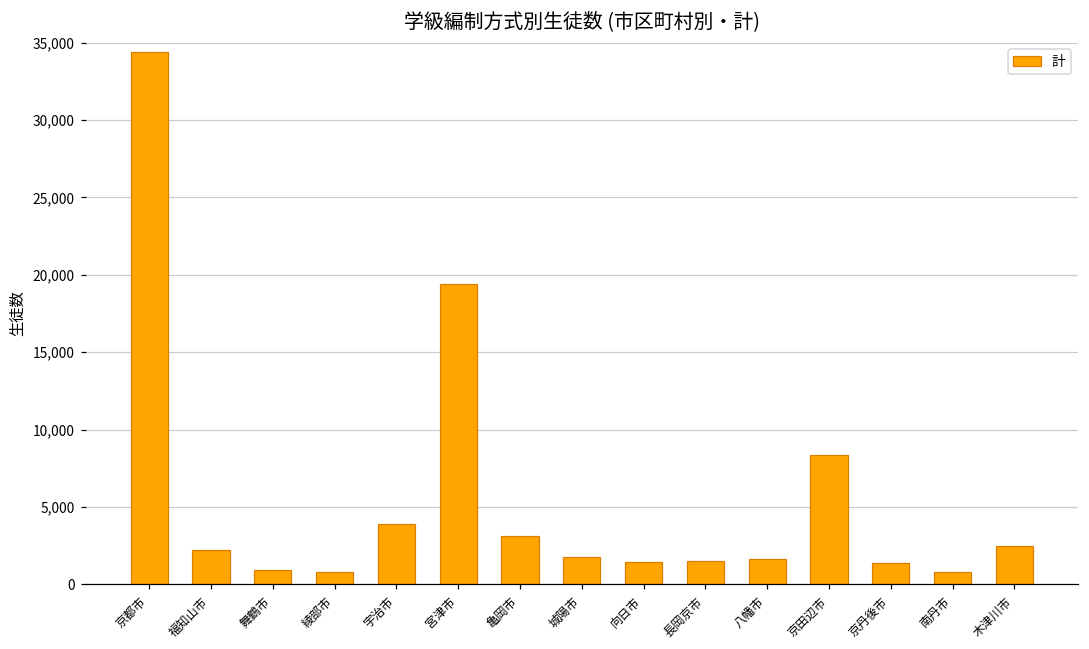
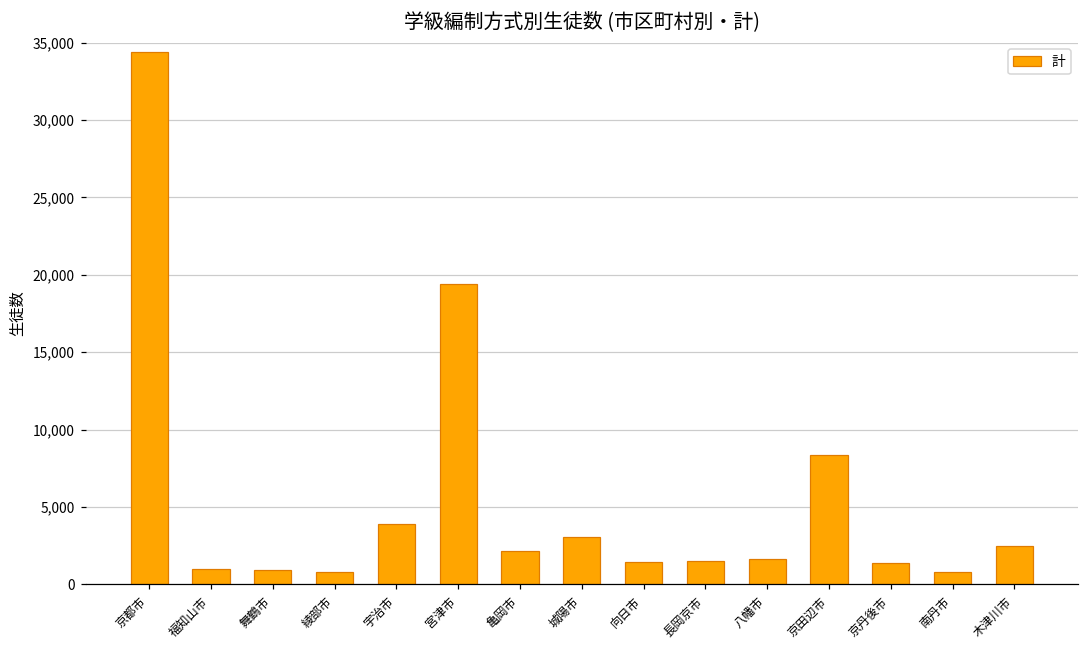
  {
    "京都市": "34,400",
-   "福知山市": "2,200",
+   "福知山市": "1,000",
    "舞鶴市": "1,000",
    "綾部市": "800",
    "宇治市": "3,900",
    "宮津市": "19,400",
-   "亀岡市": "3,100",
-   "城陽市": "1,800",
+   "亀岡市": "2,200",
+   "城陽市": "3,100",
    "向日市": "1,500",
    "長岡京市": "1,500",
    "八幡市": "1,700",
    "京田辺市": "8,400",
    "京丹後市": "1,400",
    "南丹市": "800",
    "木津川市": "2,400"
  }
